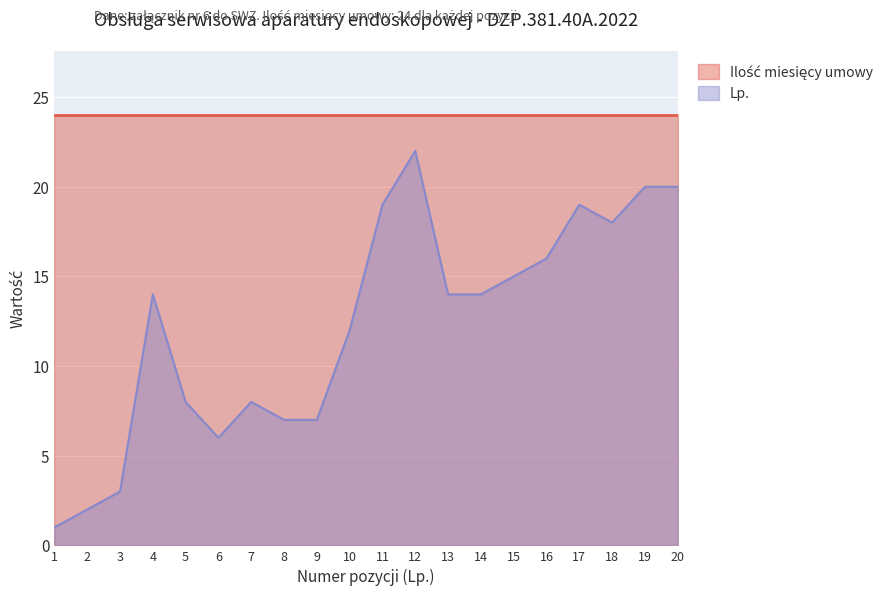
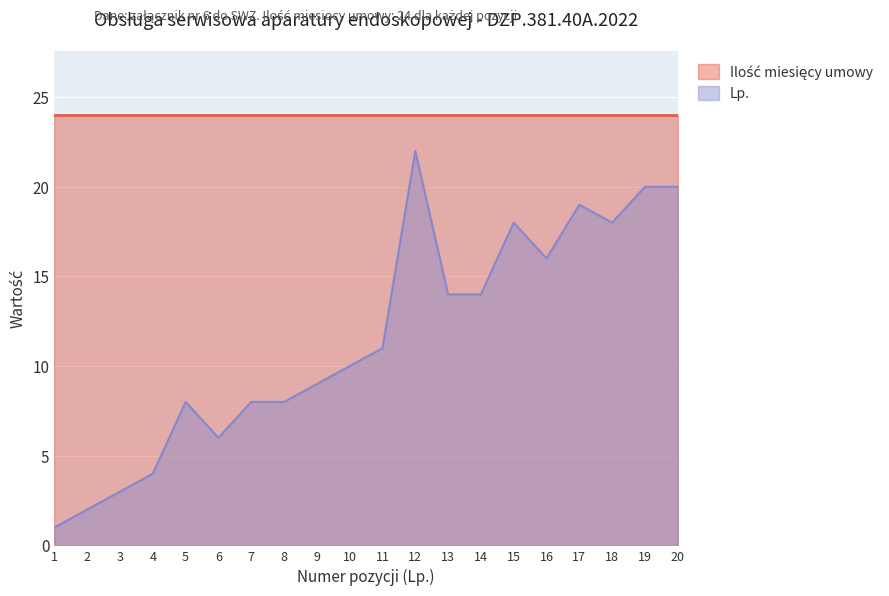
  {
    "Ilość miesięcy umowy": {
      "1": 24,
      "2": 24,
      "3": 24,
      "4": 24,
      "5": 24,
      "6": 24,
      "7": 24,
      "8": 24,
      "9": 24,
      "10": 24,
      "11": 24,
      "12": 24,
      "13": 24,
      "14": 24,
      "15": 24,
      "16": 24,
      "17": 24,
      "18": 24,
      "19": 24,
      "20": 24
    },
    "Lp.": {
      "1": 1,
      "2": 2,
      "3": 3,
-     "4": 14,
+     "4": 4,
      "5": 8,
      "6": 6,
      "7": 8,
-     "8": 7,
-     "9": 7,
-     "10": 12,
-     "11": 19,
+     "8": 8,
+     "9": 9,
+     "10": 10,
+     "11": 11,
      "12": 22,
      "13": 14,
      "14": 14,
-     "15": 15,
+     "15": 18,
      "16": 16,
      "17": 19,
      "18": 18,
      "19": 20,
      "20": 20
    }
  }
